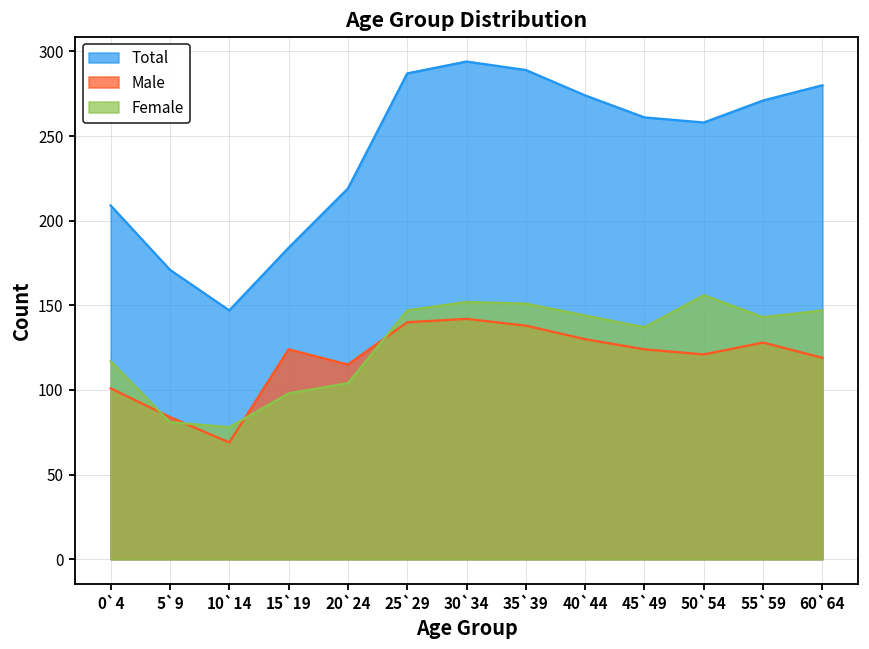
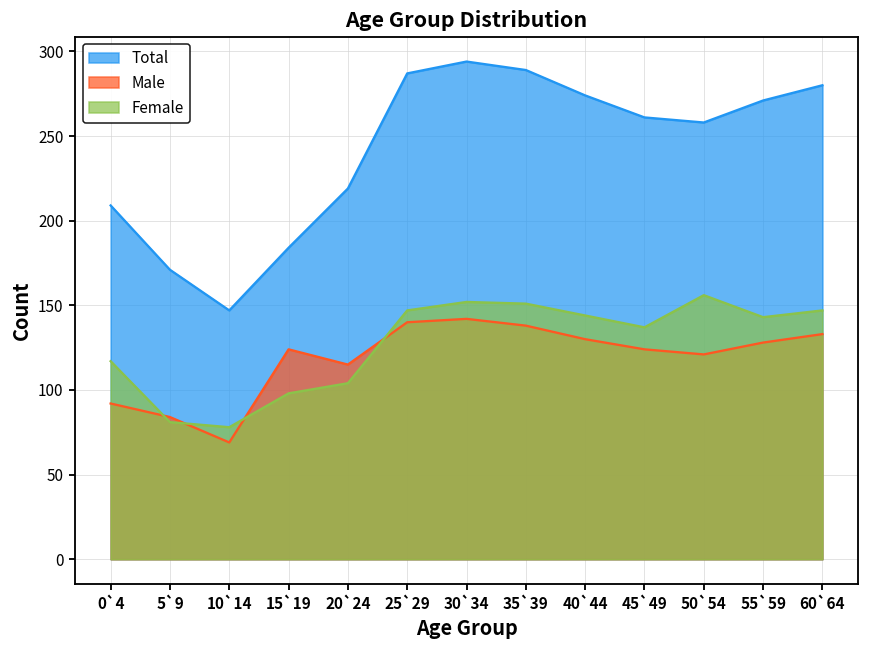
  {
    "Total": {
      "0`4": 209,
      "5`9": 171,
      "10`14": 147,
      "15`19": 184,
      "20`24": 219,
      "25`29": 287,
      "30`34": 294,
      "35`39": 289,
      "40`44": 274,
      "45`49": 261,
      "50`54": 258,
      "55`59": 271,
      "60`64": 280
    },
    "Male": {
-     "0`4": 101,
+     "0`4": 92,
      "5`9": 84,
      "10`14": 69,
      "15`19": 124,
      "20`24": 115,
      "25`29": 140,
      "30`34": 142,
      "35`39": 138,
      "40`44": 130,
      "45`49": 124,
      "50`54": 121,
      "55`59": 128,
-     "60`64": 119
+     "60`64": 133
    },
    "Female": {
      "0`4": 117,
      "5`9": 81,
      "10`14": 78,
      "15`19": 98,
      "20`24": 104,
      "25`29": 147,
      "30`34": 152,
      "35`39": 151,
      "40`44": 144,
      "45`49": 137,
      "50`54": 156,
      "55`59": 143,
      "60`64": 147
    }
  }
